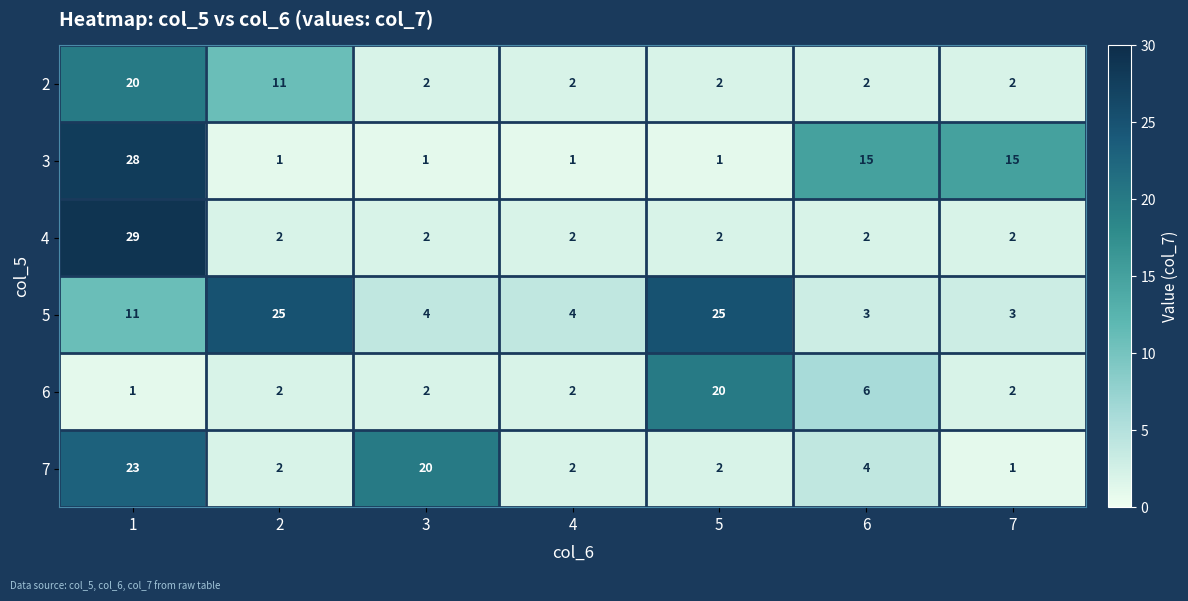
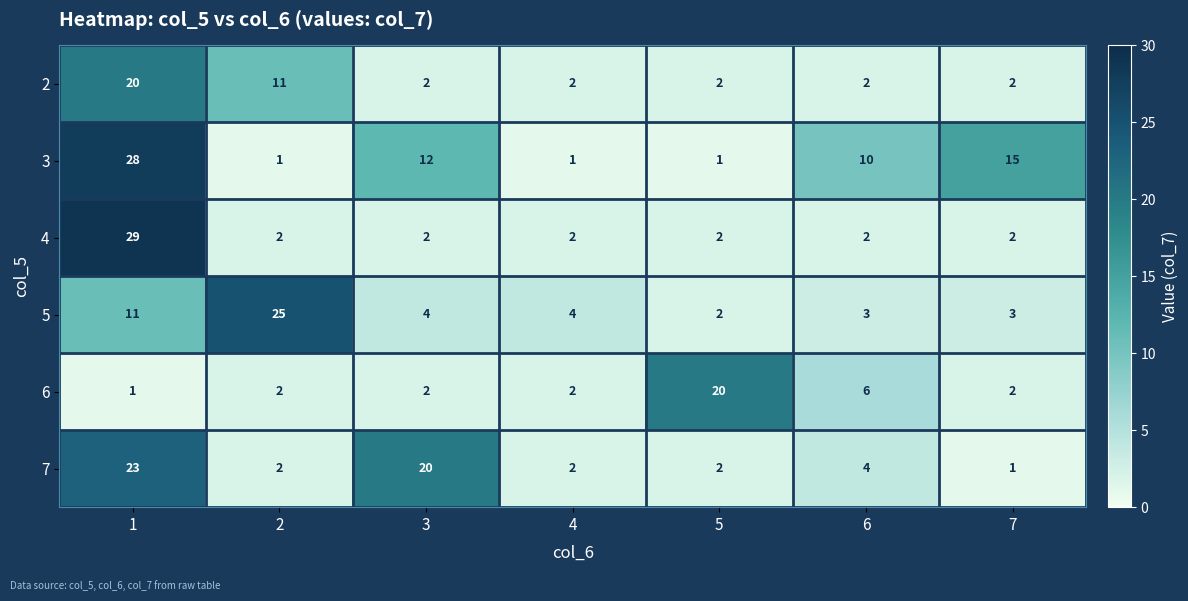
  {
    "2": {
      "1": 20,
      "2": 11,
      "3": 2,
      "4": 2,
      "5": 2,
      "6": 2,
      "7": 2
    },
    "3": {
      "1": 28,
      "2": 1,
-     "3": 1,
+     "3": 12,
      "4": 1,
      "5": 1,
-     "6": 15,
+     "6": 10,
      "7": 15
    },
    "4": {
      "1": 29,
      "2": 2,
      "3": 2,
      "4": 2,
      "5": 2,
      "6": 2,
      "7": 2
    },
    "5": {
      "1": 11,
      "2": 25,
      "3": 4,
      "4": 4,
-     "5": 25,
+     "5": 2,
      "6": 3,
      "7": 3
    },
    "6": {
      "1": 1,
      "2": 2,
      "3": 2,
      "4": 2,
      "5": 20,
      "6": 6,
      "7": 2
    },
    "7": {
      "1": 23,
      "2": 2,
      "3": 20,
      "4": 2,
      "5": 2,
      "6": 4,
      "7": 1
    }
  }
